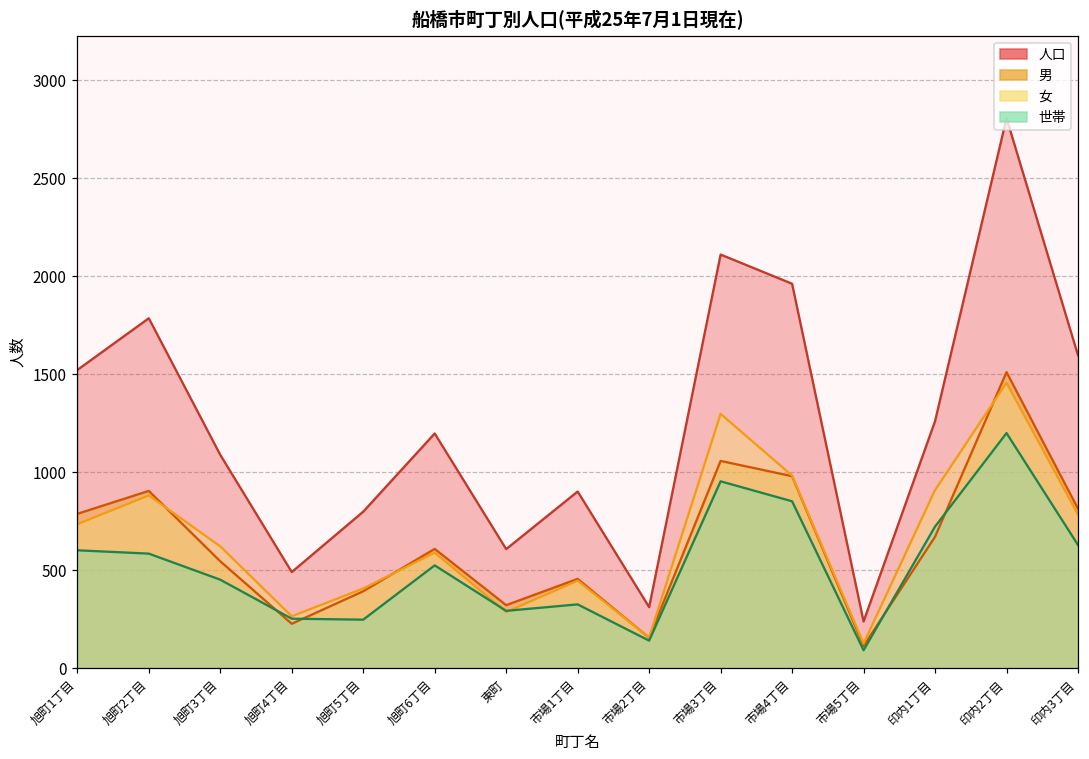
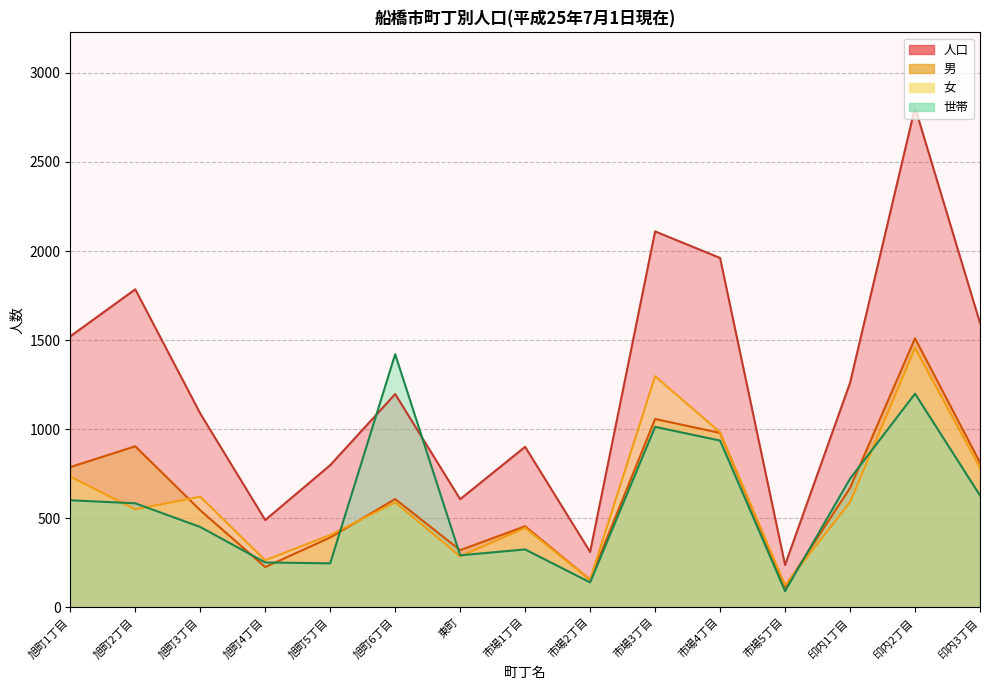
  {
    "女": {
      "旭町1丁目": 730,
-     "旭町2丁目": 880,
+     "旭町2丁目": 550,
      "旭町3丁目": 620,
      "旭町6丁目": 590,
      "市場3丁目": 1300,
-     "印内1丁目": 910,
+     "印内1丁目": 590,
      "印内2丁目": 1460,
      "印内3丁目": 780
    },
    "世帯": {
      "旭町1丁目": 600,
      "旭町2丁目": 580,
      "旭町3丁目": 450,
      "旭町5丁目": 250,
-     "旭町6丁目": 520,
+     "旭町6丁目": 1420,
      "市場1丁目": 330,
      "市場2丁目": 140,
-     "市場3丁目": 950,
-     "市場4丁目": 850,
+     "市場3丁目": 1010,
+     "市場4丁目": 940,
      "市場5丁目": 90,
      "印内1丁目": 720,
      "印内2丁目": 1200,
      "印内3丁目": 630
    }
  }
